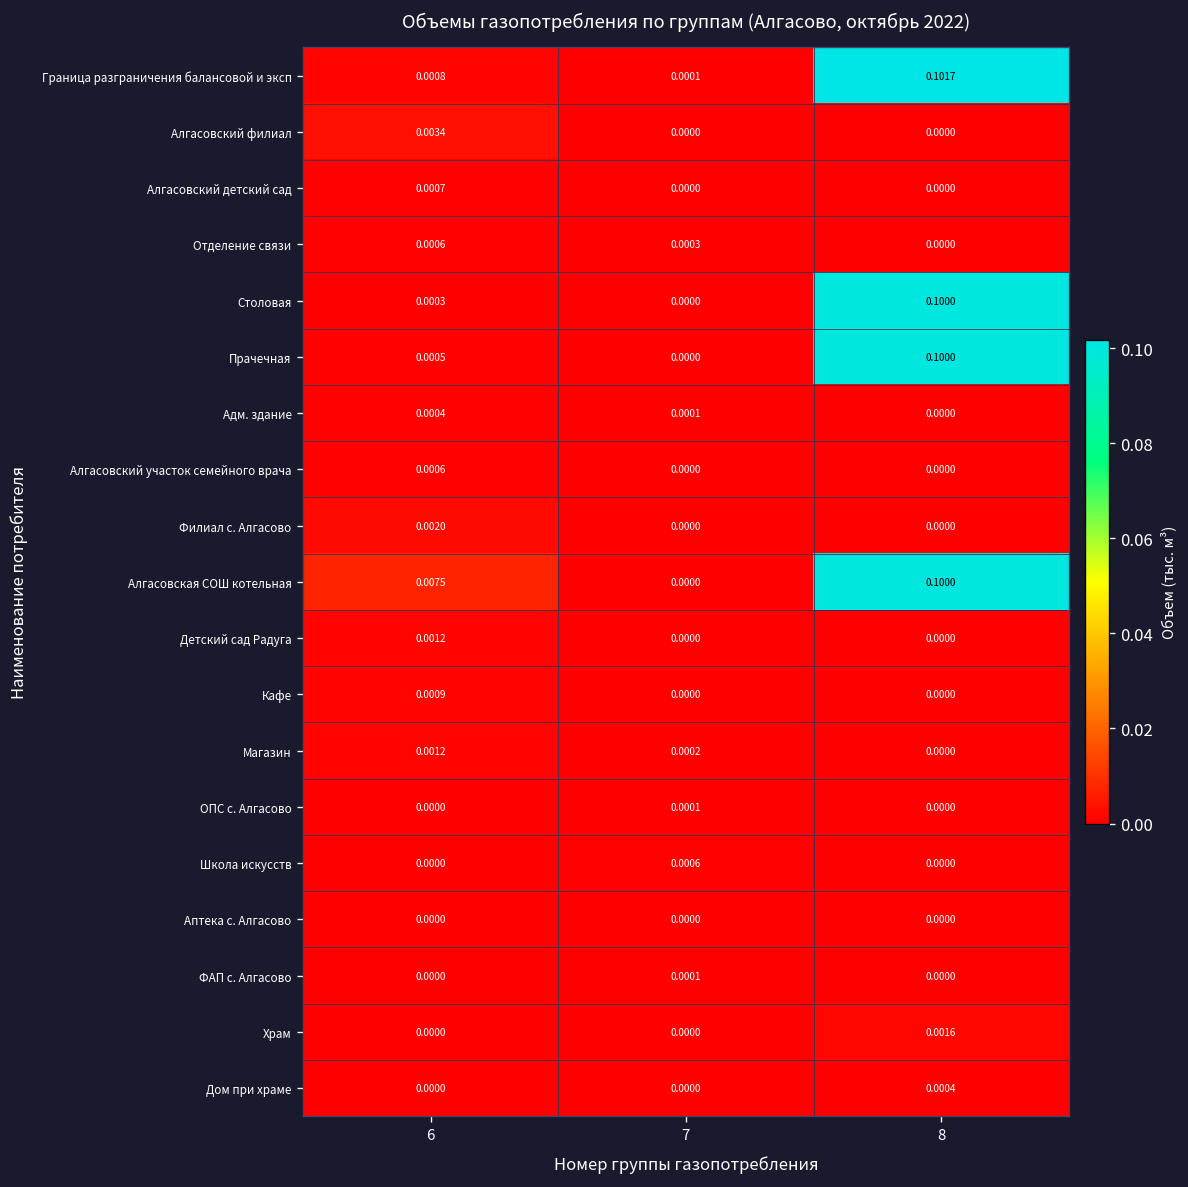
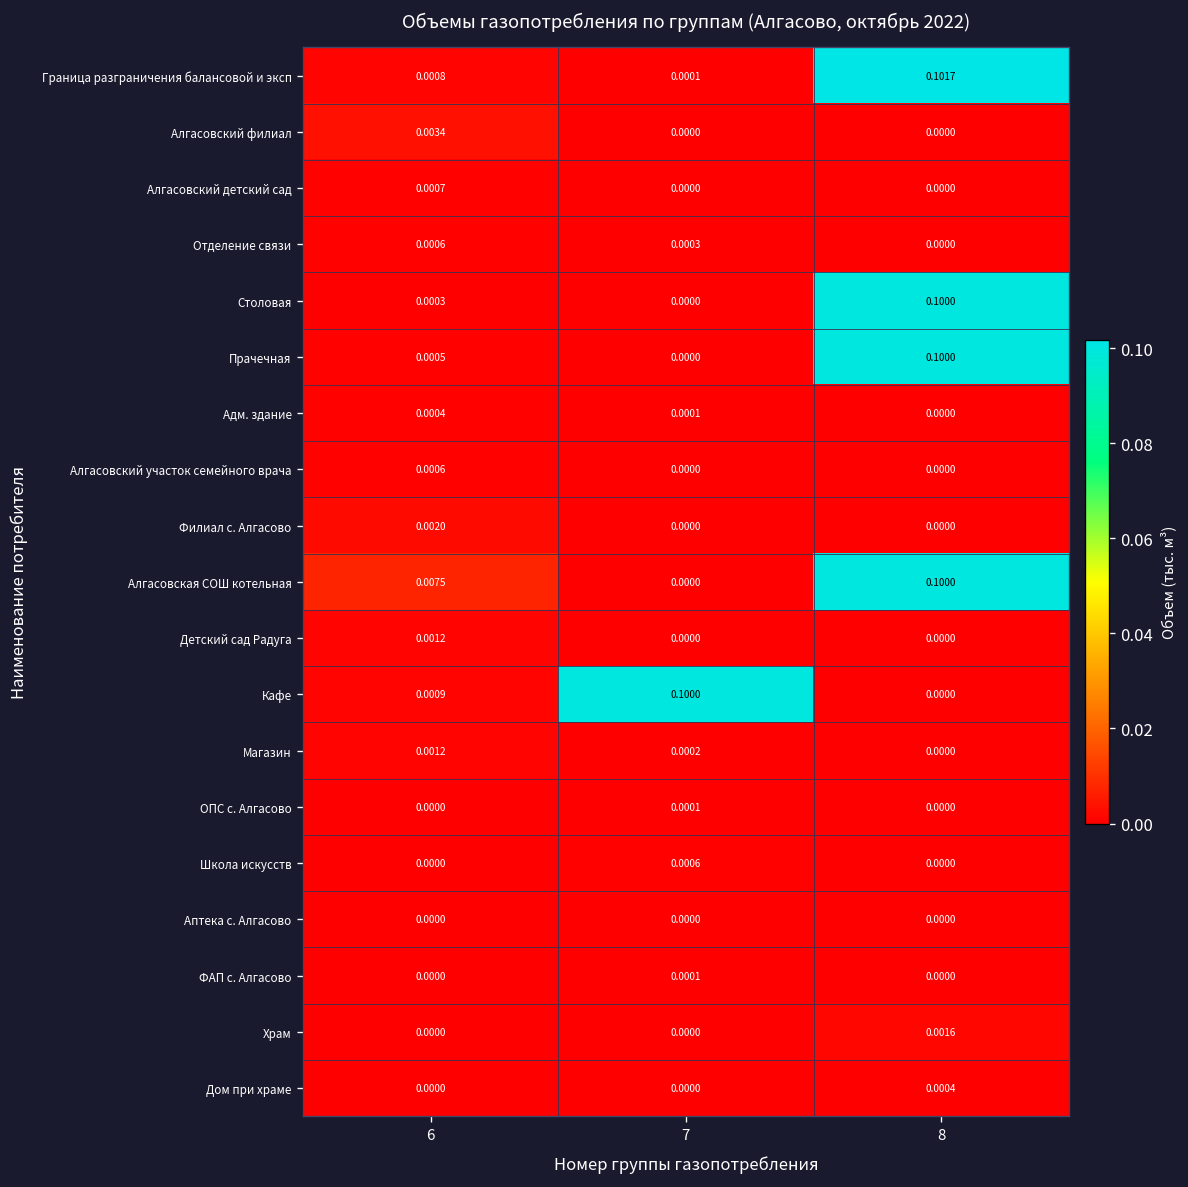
  {
    "Граница разграничения балансовой и эксп": {
      "6": 0.0008,
      "7": 0.0001,
      "8": 0.1017
    },
    "Алгасовский филиал": {
      "6": 0.0034,
      "7": 0.0000,
      "8": 0.0000
    },
    "Алгасовский детский сад": {
      "6": 0.0007,
      "7": 0.0000,
      "8": 0.0000
    },
    "Отделение связи": {
      "6": 0.0006,
      "7": 0.0003,
      "8": 0.0000
    },
    "Столовая": {
      "6": 0.0003,
      "7": 0.0000,
      "8": 0.1000
    },
    "Прачечная": {
      "6": 0.0005,
      "7": 0.0000,
      "8": 0.1000
    },
    "Адм. здание": {
      "6": 0.0004,
      "7": 0.0001,
      "8": 0.0000
    },
    "Алгасовский участок семейного врача": {
      "6": 0.0006,
      "7": 0.0000,
      "8": 0.0000
    },
    "Филиал с. Алгасово": {
      "6": 0.0020,
      "7": 0.0000,
      "8": 0.0000
    },
    "Алгасовская СОШ котельная": {
      "6": 0.0075,
      "7": 0.0000,
      "8": 0.1000
    },
    "Детский сад Радуга": {
      "6": 0.0012,
      "7": 0.0000,
      "8": 0.0000
    },
    "Кафе": {
      "6": 0.0009,
-     "7": 0.0000,
+     "7": 0.1000,
      "8": 0.0000
    },
    "Магазин": {
      "6": 0.0012,
      "7": 0.0002,
      "8": 0.0000
    },
    "ОПС с. Алгасово": {
      "6": 0.0000,
      "7": 0.0001,
      "8": 0.0000
    },
    "Школа искусств": {
      "6": 0.0000,
      "7": 0.0006,
      "8": 0.0000
    },
    "Аптека с. Алгасово": {
      "6": 0.0000,
      "7": 0.0000,
      "8": 0.0000
    },
    "ФАП с. Алгасово": {
      "6": 0.0000,
      "7": 0.0001,
      "8": 0.0000
    },
    "Храм": {
      "6": 0.0000,
      "7": 0.0000,
      "8": 0.0016
    },
    "Дом при храме": {
      "6": 0.0000,
      "7": 0.0000,
      "8": 0.0004
    }
  }
